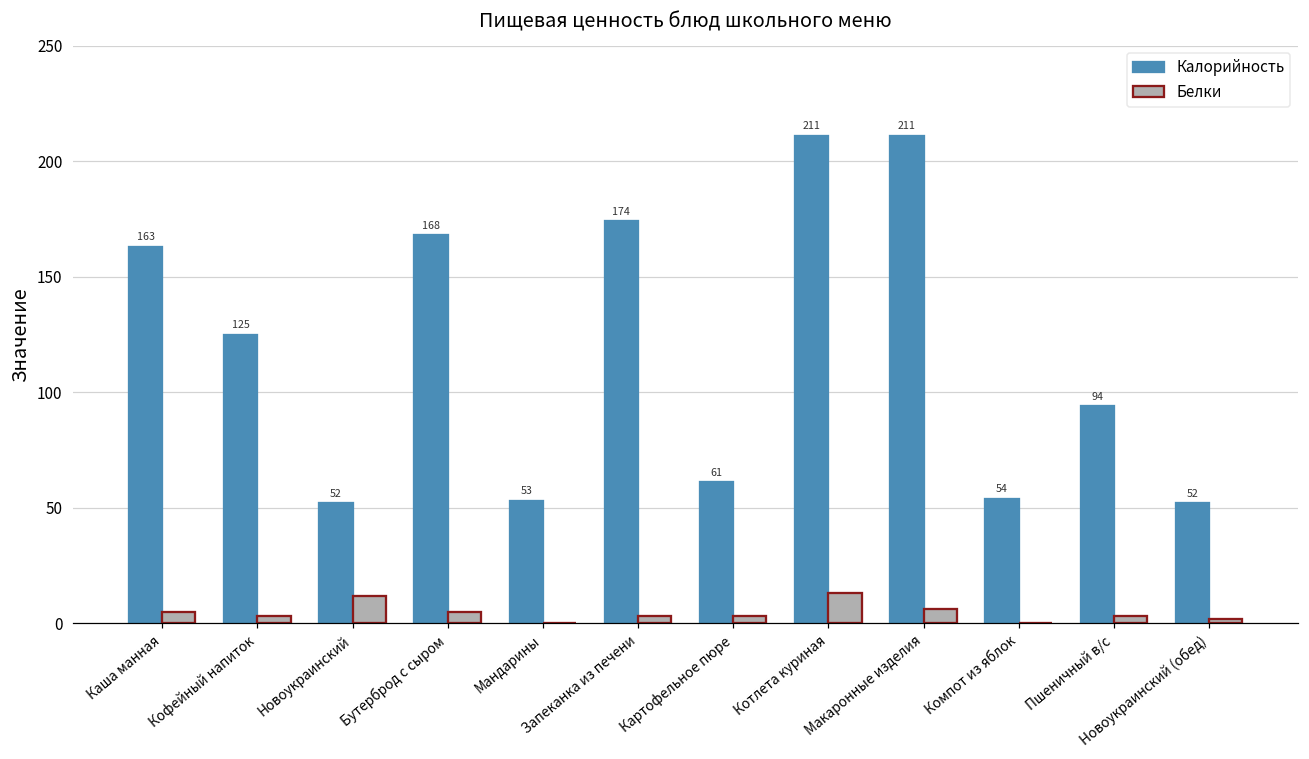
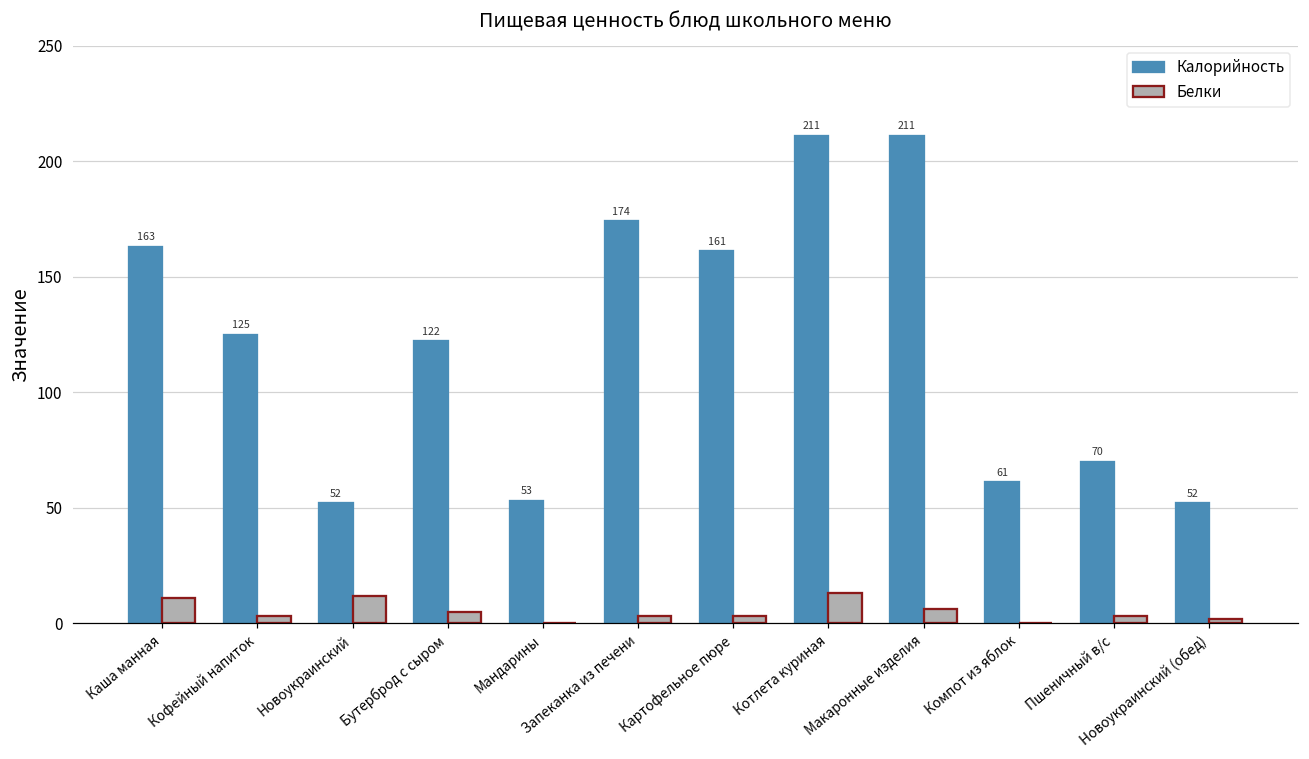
  {
    "Калорийность": {
      "Каша манная": 163,
      "Кофейный напиток": 125,
      "Новоукраинский": 52,
-     "Бутерброд с сыром": 168,
+     "Бутерброд с сыром": 122,
      "Мандарины": 53,
      "Запеканка из печени": 174,
-     "Картофельное пюре": 61,
+     "Картофельное пюре": 161,
      "Котлета куриная": 211,
      "Макаронные изделия": 211,
-     "Компот из яблок": 54,
-     "Пшеничный в/с": 94,
+     "Компот из яблок": 61,
+     "Пшеничный в/с": 70,
      "Новоукраинский (обед)": 52
    },
    "Белки": {
-     "Каша манная": 5,
+     "Каша манная": 11,
      "Кофейный напиток": 3,
      "Новоукраинский": 12,
      "Бутерброд с сыром": 5,
      "Мандарины": 0,
      "Запеканка из печени": 3,
      "Картофельное пюре": 3,
      "Котлета куриная": 13,
      "Макаронные изделия": 6,
      "Компот из яблок": 0,
      "Пшеничный в/с": 3,
      "Новоукраинский (обед)": 2
    }
  }
